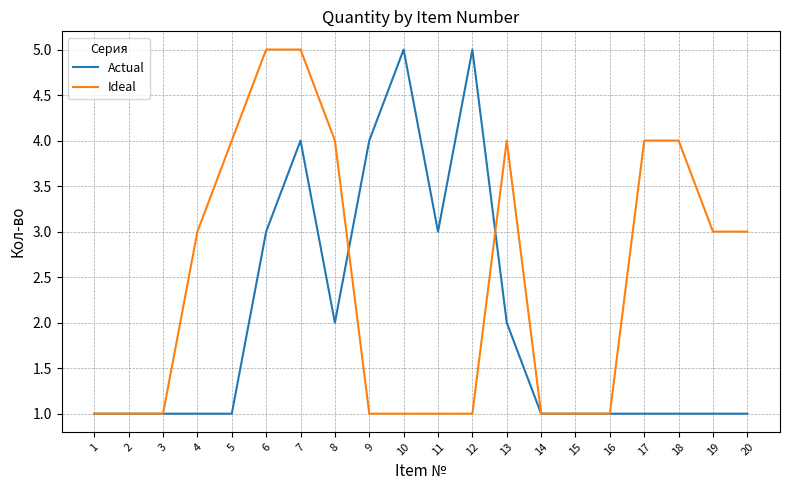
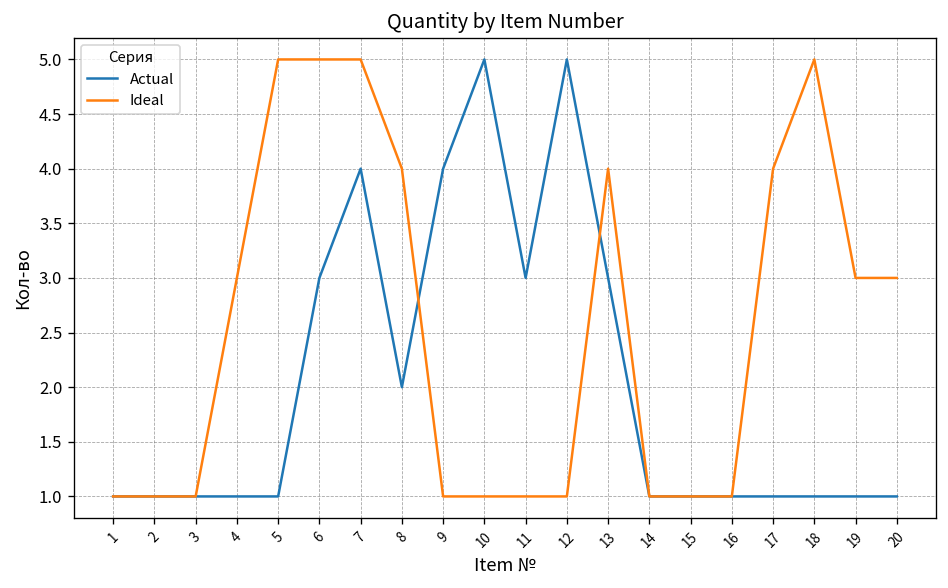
  {
    "Actual": {
      "4": 1,
      "5": 1,
      "6": 3,
      "7": 4,
      "8": 2,
      "9": 4,
      "10": 5,
      "11": 3,
      "12": 5,
-     "13": 2,
+     "13": 3,
      "17": 1,
      "18": 1,
      "19": 1,
      "20": 1
    },
    "Ideal": {
      "4": 3,
-     "5": 4,
+     "5": 5,
      "6": 5,
      "7": 5,
      "8": 4,
      "9": 1,
      "10": 1,
      "11": 1,
      "12": 1,
      "13": 4,
      "17": 4,
-     "18": 4,
+     "18": 5,
      "19": 3,
      "20": 3
    }
  }
